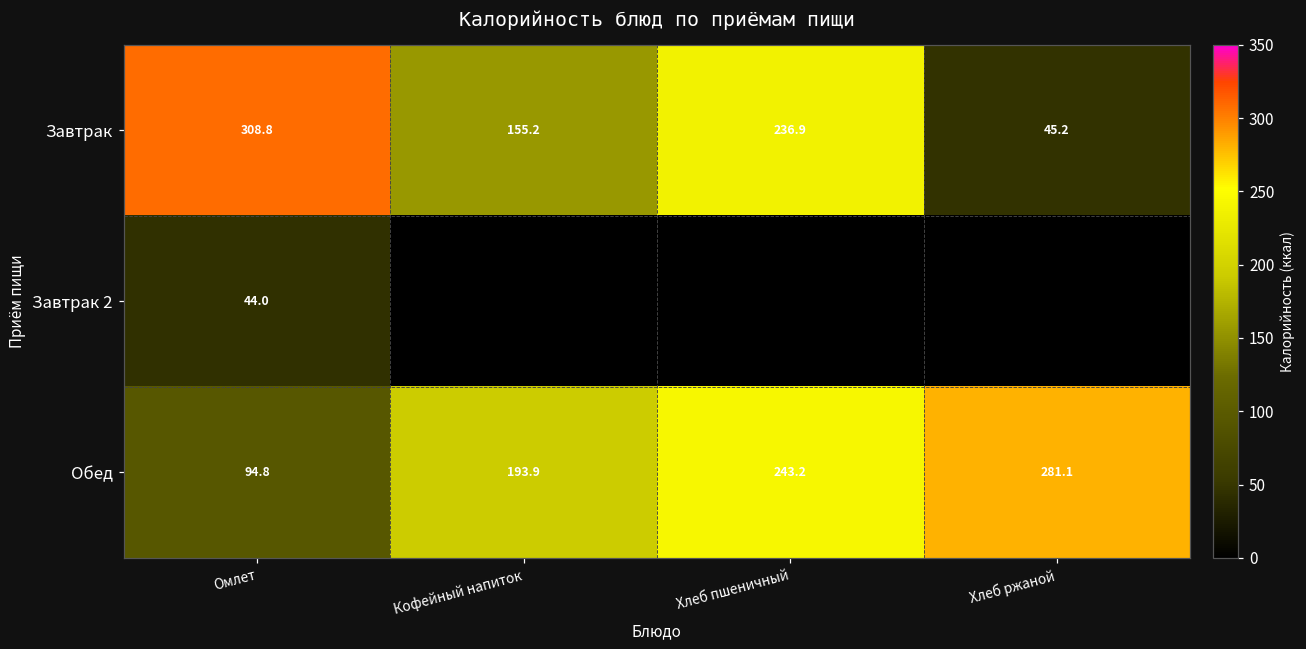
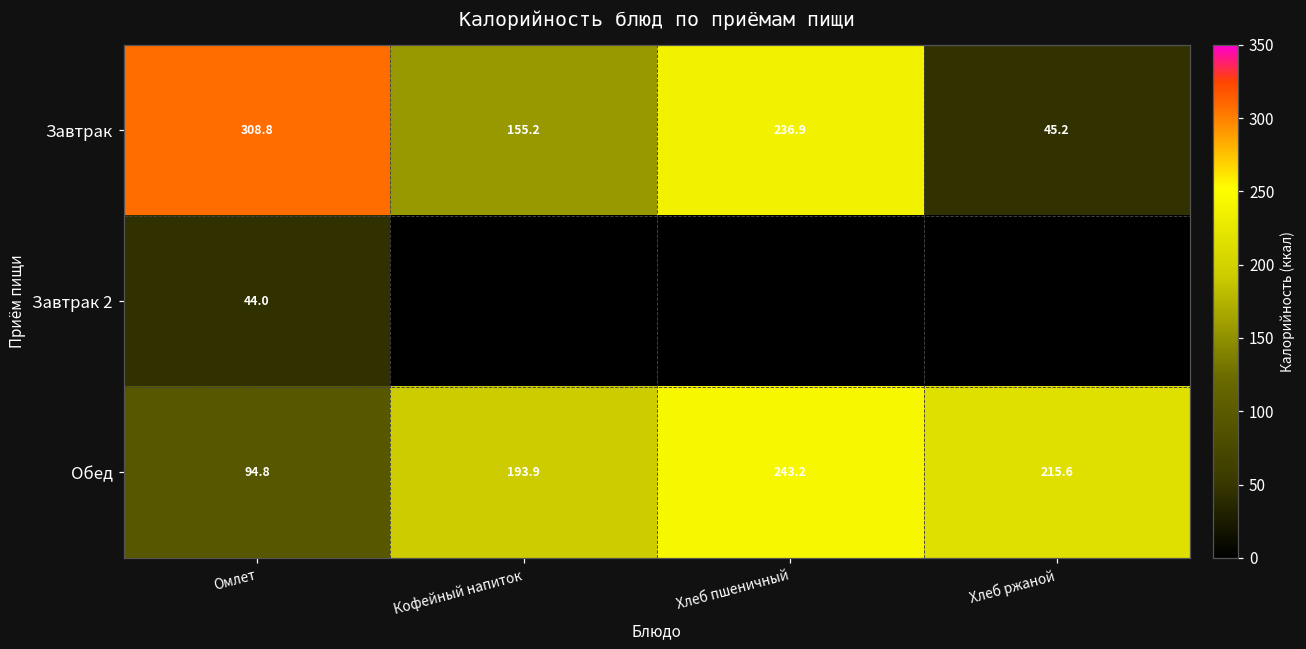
  {
    "Завтрак": {
      "Омлет": 308.8,
      "Кофейный напиток": 155.2,
      "Хлеб пшеничный": 236.9,
      "Хлеб ржаной": 45.2
    },
    "Завтрак 2": {
      "Омлет": 44.0
    },
    "Обед": {
      "Омлет": 94.8,
      "Кофейный напиток": 193.9,
      "Хлеб пшеничный": 243.2,
-     "Хлеб ржаной": 281.1
+     "Хлеб ржаной": 215.6
    }
  }
